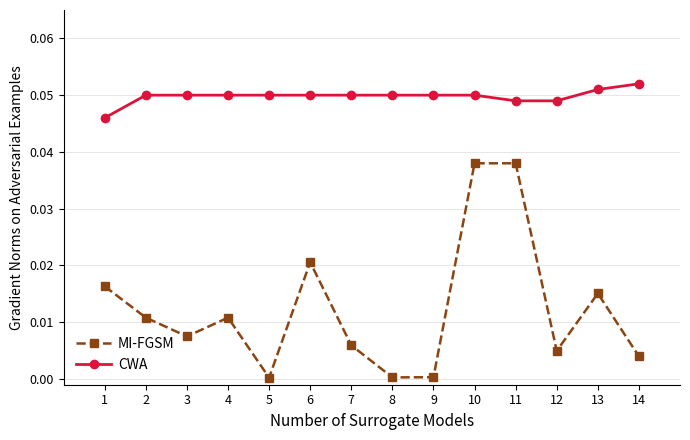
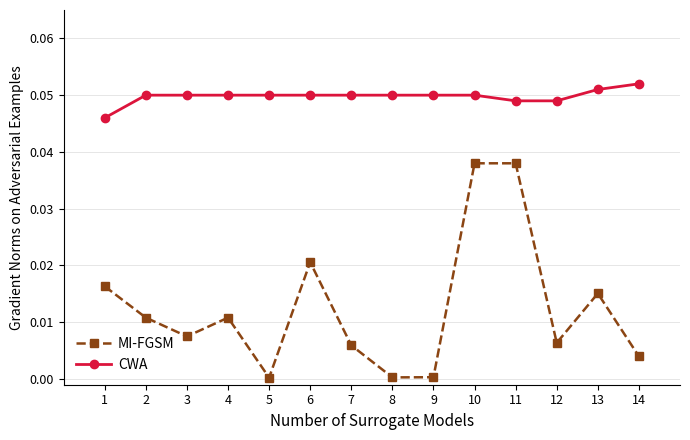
  {
    "MI-FGSM": {
      "1": 0.016,
      "2": 0.011,
      "3": 0.008,
      "4": 0.011,
      "5": 0.000,
      "6": 0.021,
      "7": 0.006,
      "8": 0.000,
      "9": 0.000,
      "10": 0.038,
      "11": 0.038,
-     "12": 0.005,
+     "12": 0.006,
      "13": 0.015,
      "14": 0.004
    },
    "CWA": {
      "1": 0.046,
      "2": 0.050,
      "3": 0.050,
      "4": 0.050,
      "5": 0.050,
      "6": 0.050,
      "7": 0.050,
      "8": 0.050,
      "9": 0.050,
      "10": 0.050,
      "11": 0.049,
      "12": 0.049,
      "13": 0.051,
      "14": 0.052
    }
  }
